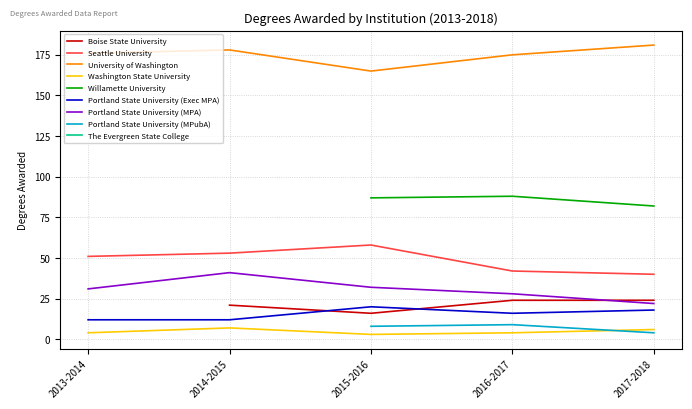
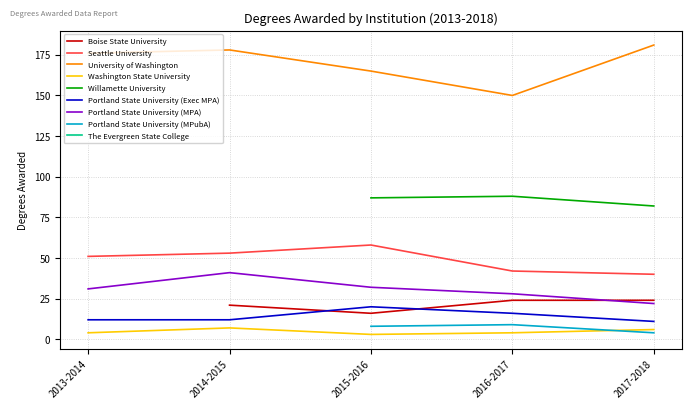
  {
    "Boise State University": {
      "2014-2015": 21,
      "2015-2016": 16,
      "2016-2017": 24,
      "2017-2018": 24
    },
    "Seattle University": {
      "2013-2014": 51,
      "2014-2015": 53,
      "2015-2016": 58,
      "2016-2017": 42,
      "2017-2018": 40
    },
    "University of Washington": {
      "2014-2015": 178,
      "2015-2016": 165,
-     "2016-2017": 175,
+     "2016-2017": 150,
      "2017-2018": 181
    },
    "Washington State University": {
      "2014-2015": 7,
      "2015-2016": 3,
      "2016-2017": 4,
      "2017-2018": 6
    },
    "Willamette University": {
      "2013-2014": 102,
      "2015-2016": 87,
      "2016-2017": 88,
      "2017-2018": 82
    },
    "Portland State University (Exec MPA)": {
      "2013-2014": 12,
      "2014-2015": 12,
      "2015-2016": 20,
      "2016-2017": 16,
-     "2017-2018": 18
+     "2017-2018": 11
    },
    "Portland State University (MPA)": {
      "2013-2014": 31,
      "2014-2015": 41,
      "2015-2016": 32,
      "2016-2017": 28,
      "2017-2018": 22
    },
    "Portland State University (MPubA)": {
      "2015-2016": 8,
      "2016-2017": 9,
      "2017-2018": 4
    },
    "The Evergreen State College": {
      "2013-2014": 58,
      "2015-2016": 93,
      "2017-2018": 77
    }
  }
